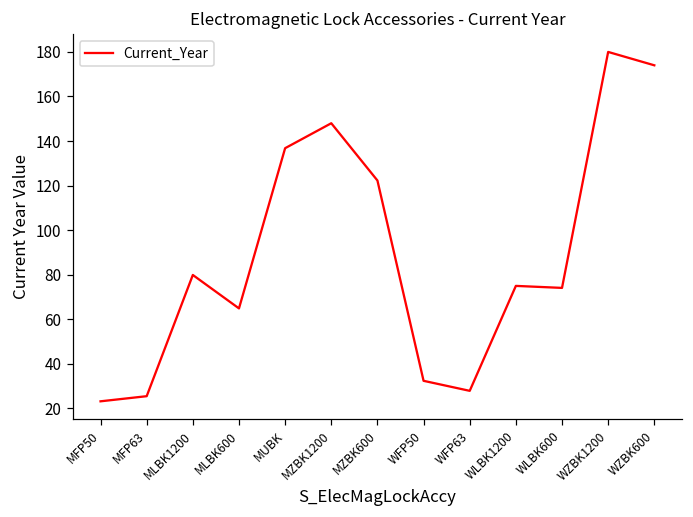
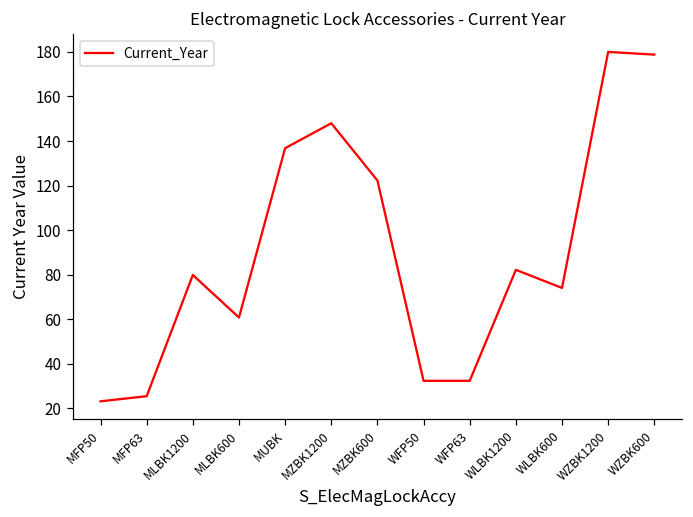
  {
    "MFP50": 23,
    "MFP63": 26,
    "MLBK1200": 80,
-   "MLBK600": 65,
+   "MLBK600": 61,
    "MUBK": 137,
    "MZBK1200": 148,
    "MZBK600": 122,
    "WFP50": 32,
-   "WFP63": 28,
-   "WLBK1200": 75,
+   "WFP63": 32,
+   "WLBK1200": 82,
    "WLBK600": 74,
    "WZBK1200": 180,
-   "WZBK600": 174
+   "WZBK600": 179
  }
